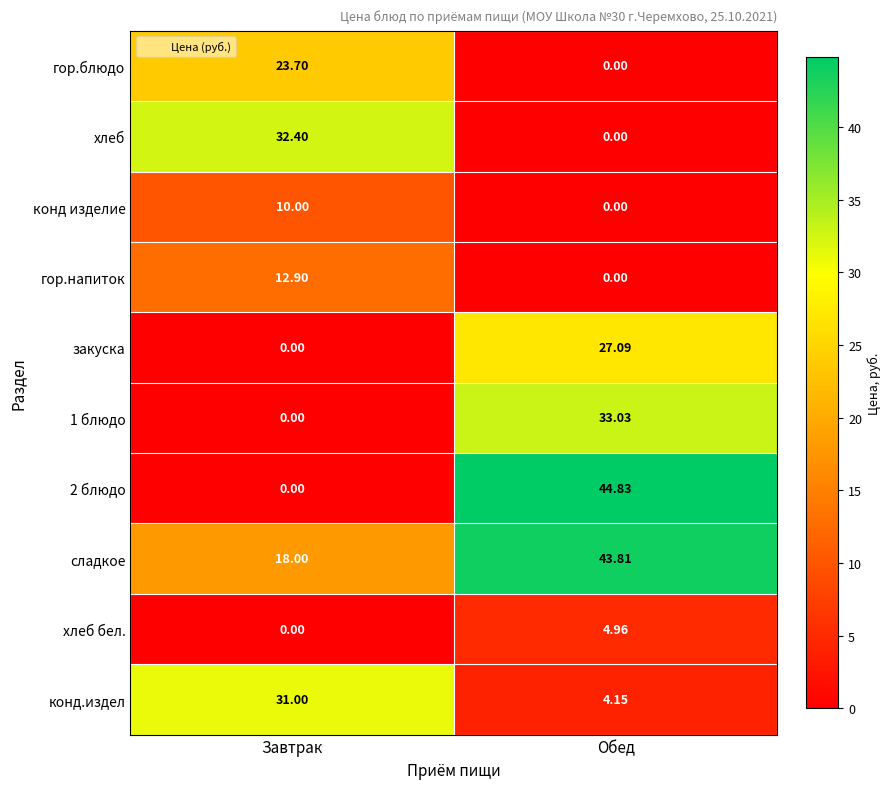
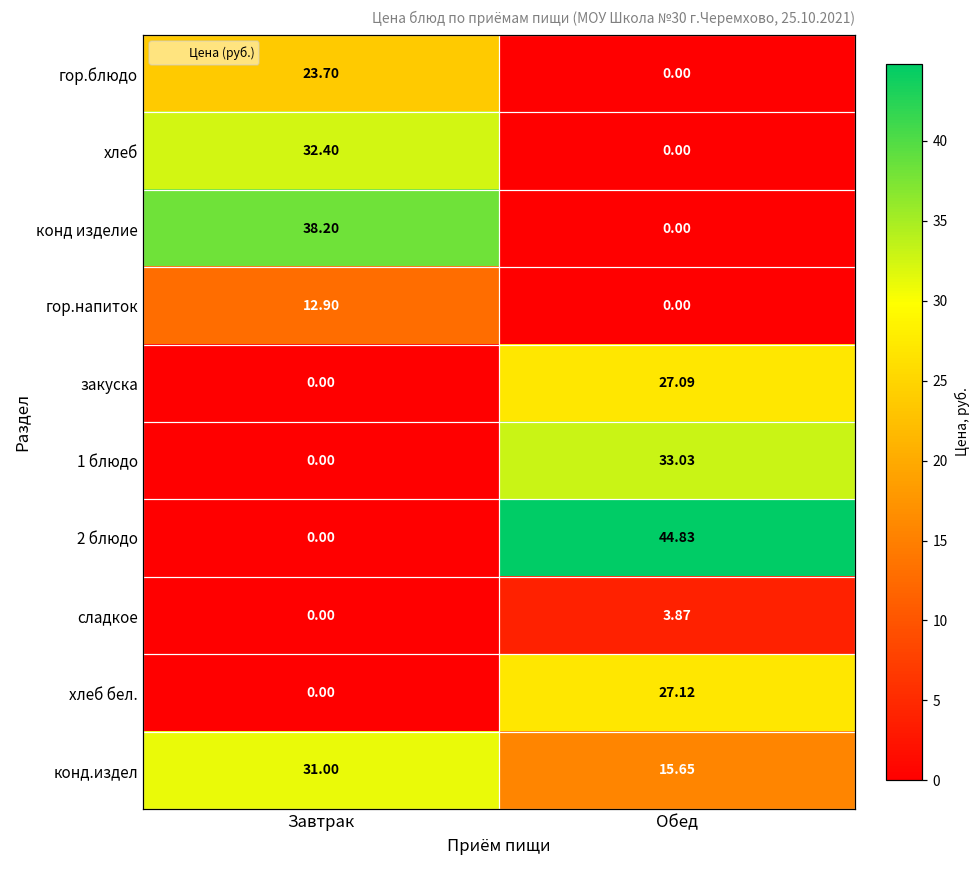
  {
    "гор.блюдо": {
      "Завтрак": 23.70,
      "Обед": 0.00
    },
    "хлеб": {
      "Завтрак": 32.40,
      "Обед": 0.00
    },
    "конд изделие": {
-     "Завтрак": 10.00,
+     "Завтрак": 38.20,
      "Обед": 0.00
    },
    "гор.напиток": {
      "Завтрак": 12.90,
      "Обед": 0.00
    },
    "закуска": {
      "Завтрак": 0.00,
      "Обед": 27.09
    },
    "1 блюдо": {
      "Завтрак": 0.00,
      "Обед": 33.03
    },
    "2 блюдо": {
      "Завтрак": 0.00,
      "Обед": 44.83
    },
    "сладкое": {
-     "Завтрак": 18.00,
-     "Обед": 43.81
+     "Завтрак": 0.00,
+     "Обед": 3.87
    },
    "хлеб бел.": {
      "Завтрак": 0.00,
-     "Обед": 4.96
+     "Обед": 27.12
    },
    "конд.издел": {
      "Завтрак": 31.00,
-     "Обед": 4.15
+     "Обед": 15.65
    }
  }
